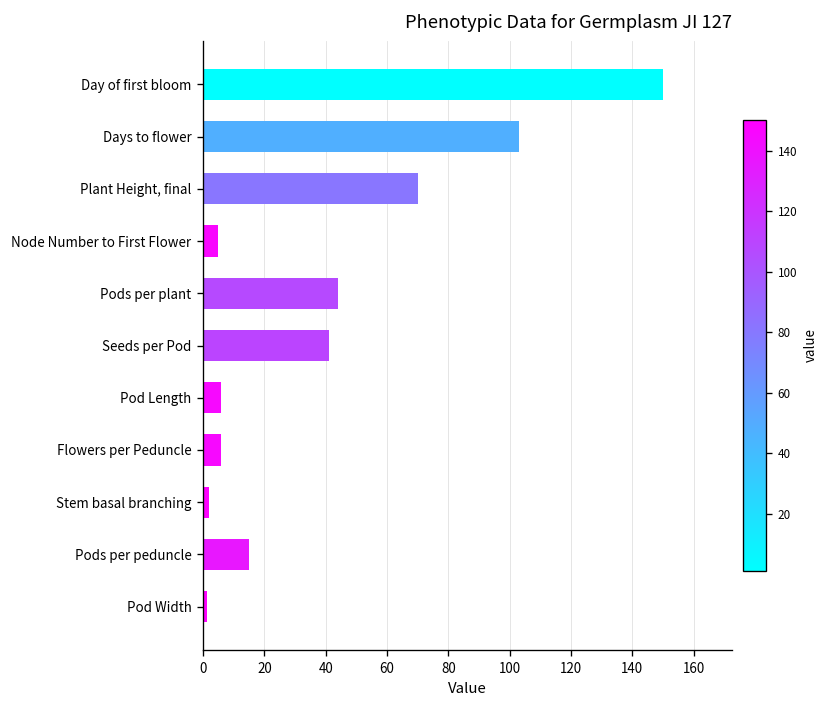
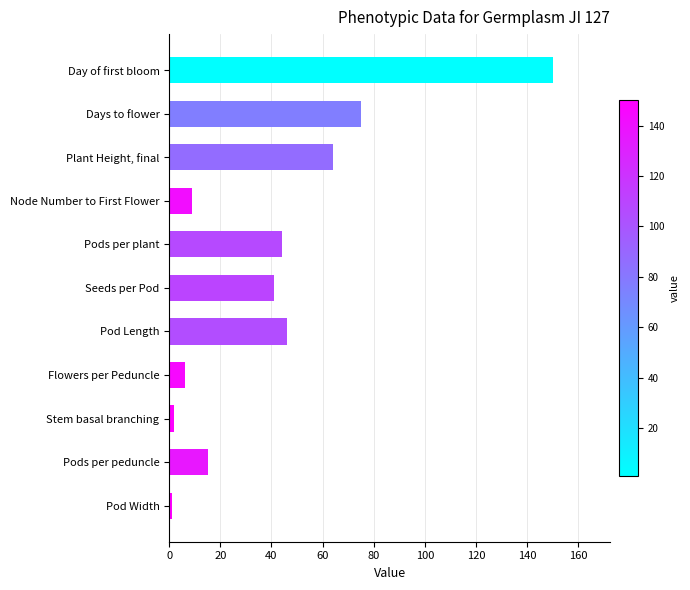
  {
    "Day of first bloom": 150,
-   "Days to flower": 103,
-   "Plant Height, final": 70,
-   "Node Number to First Flower": 5,
+   "Days to flower": 75,
+   "Plant Height, final": 64,
+   "Node Number to First Flower": 9,
    "Pods per plant": 44,
    "Seeds per Pod": 41,
-   "Pod Length": 6,
+   "Pod Length": 46,
    "Flowers per Peduncle": 6,
    "Stem basal branching": 2,
    "Pods per peduncle": 15,
    "Pod Width": 1
  }
